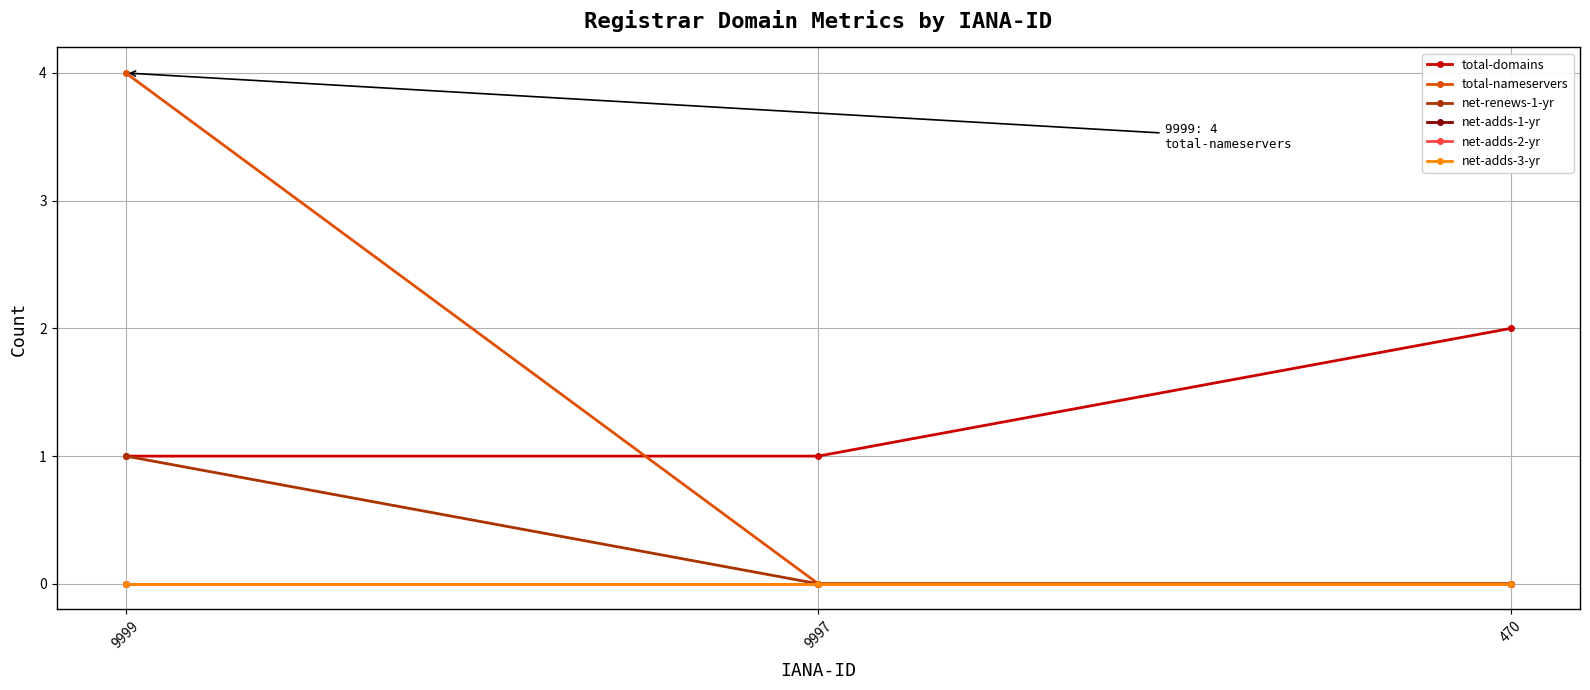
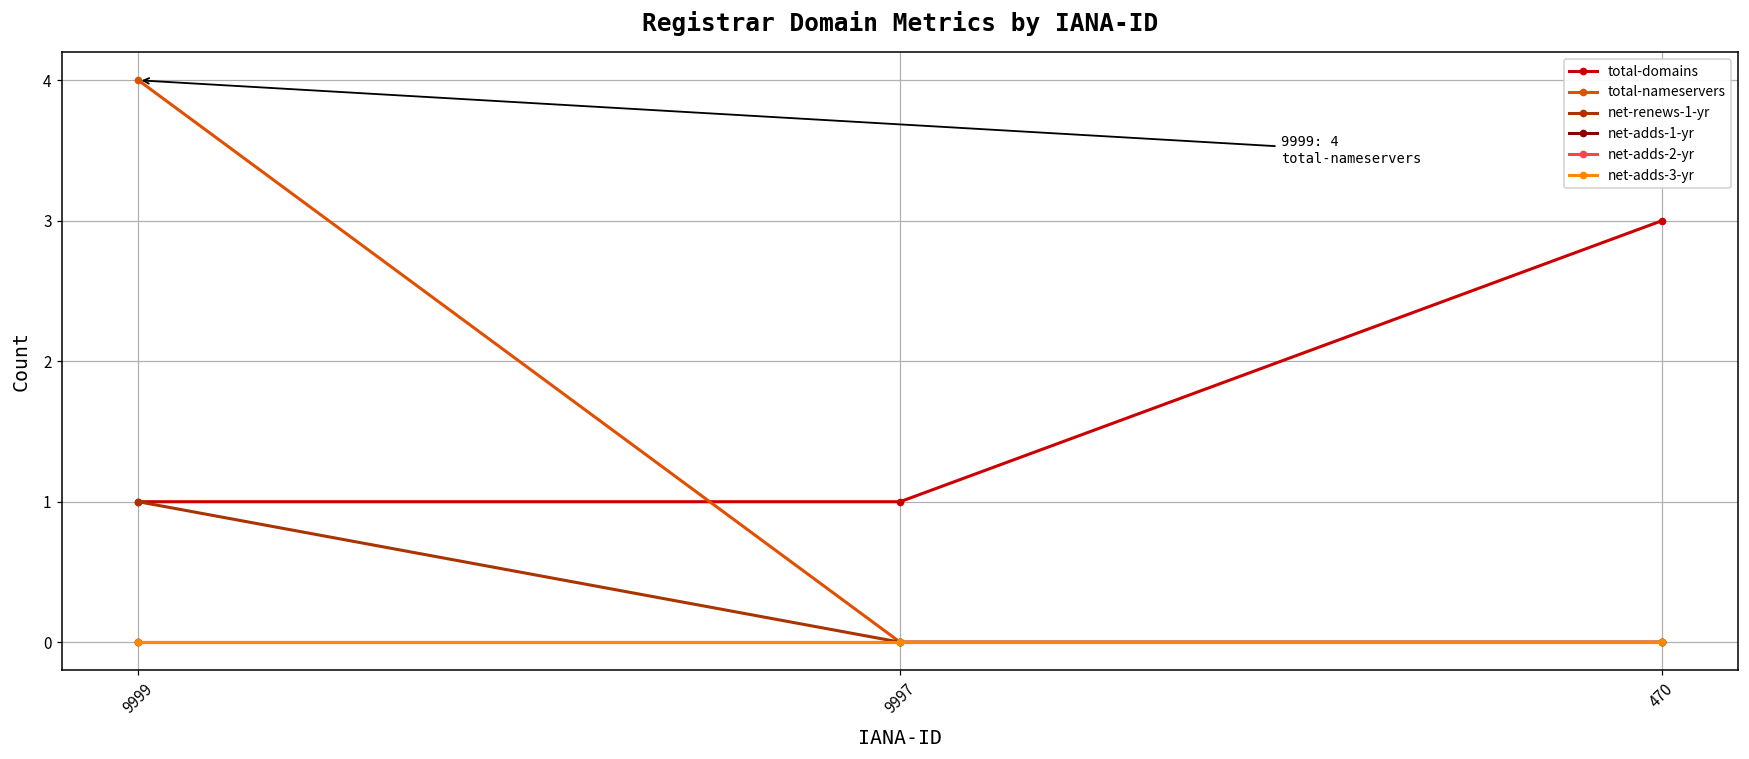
  {
    "total-domains": {
      "9997": 1,
-     "470": 2
+     "470": 3
    },
    "total-nameservers": {
      "9999": 4
    },
    "net-adds-3-yr": {
      "9999": 0
    }
  }
